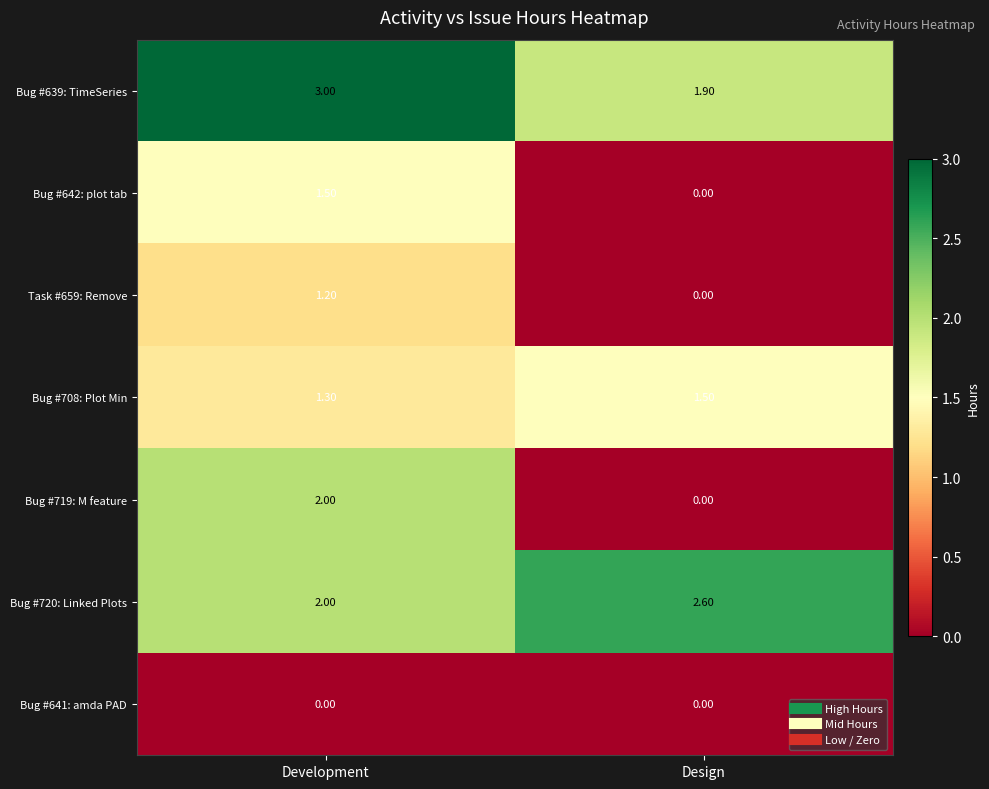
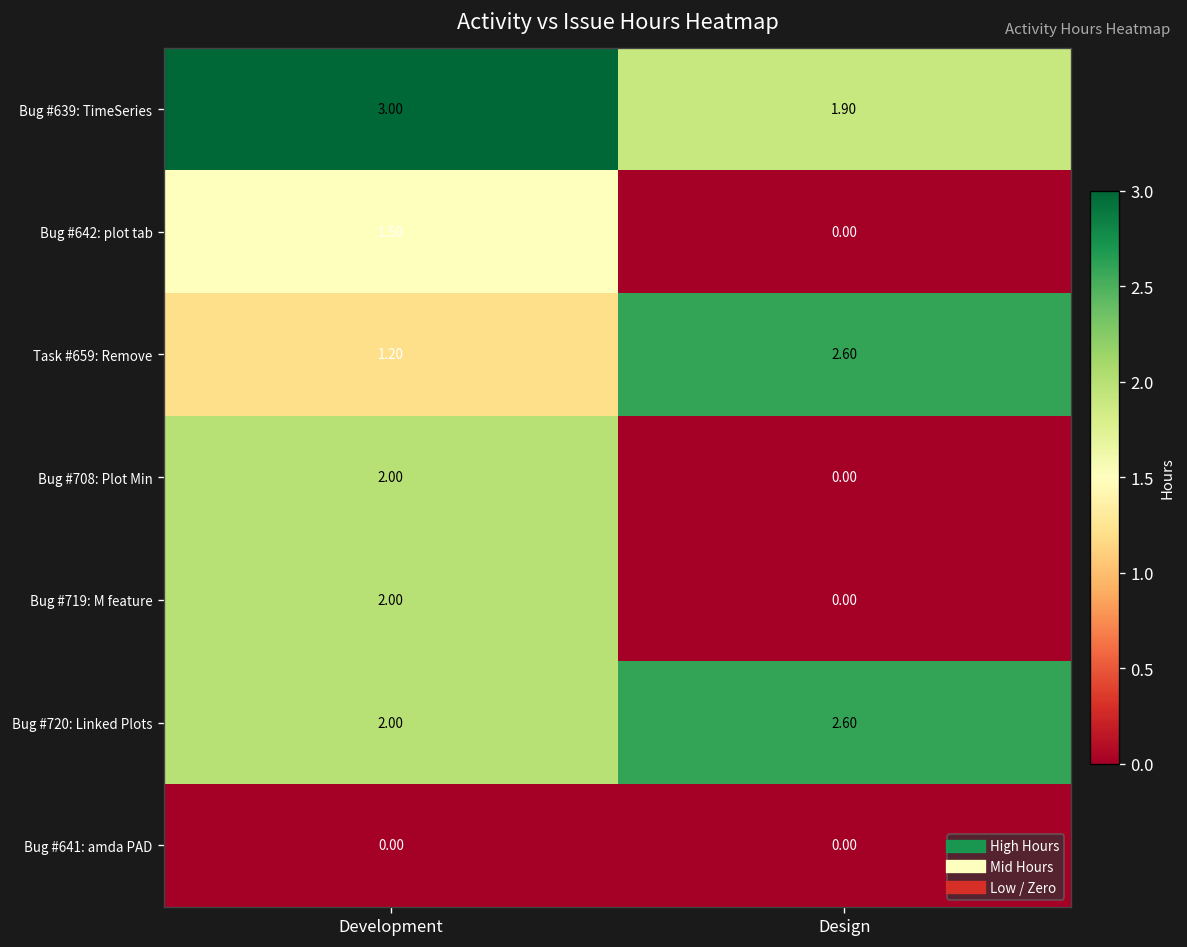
  {
    "Bug #639: TimeSeries": {
      "Development": 3.00,
      "Design": 1.90
    },
    "Bug #642: plot tab": {
      "Development": 1.50,
      "Design": 0.00
    },
    "Task #659: Remove": {
      "Development": 1.20,
-     "Design": 0.00
+     "Design": 2.60
    },
    "Bug #708: Plot Min": {
-     "Development": 1.30,
-     "Design": 1.50
+     "Development": 2.00,
+     "Design": 0.00
    },
    "Bug #719: M feature": {
      "Development": 2.00,
      "Design": 0.00
    },
    "Bug #720: Linked Plots": {
      "Development": 2.00,
      "Design": 2.60
    },
    "Bug #641: amda PAD": {
      "Development": 0.00,
      "Design": 0.00
    }
  }
